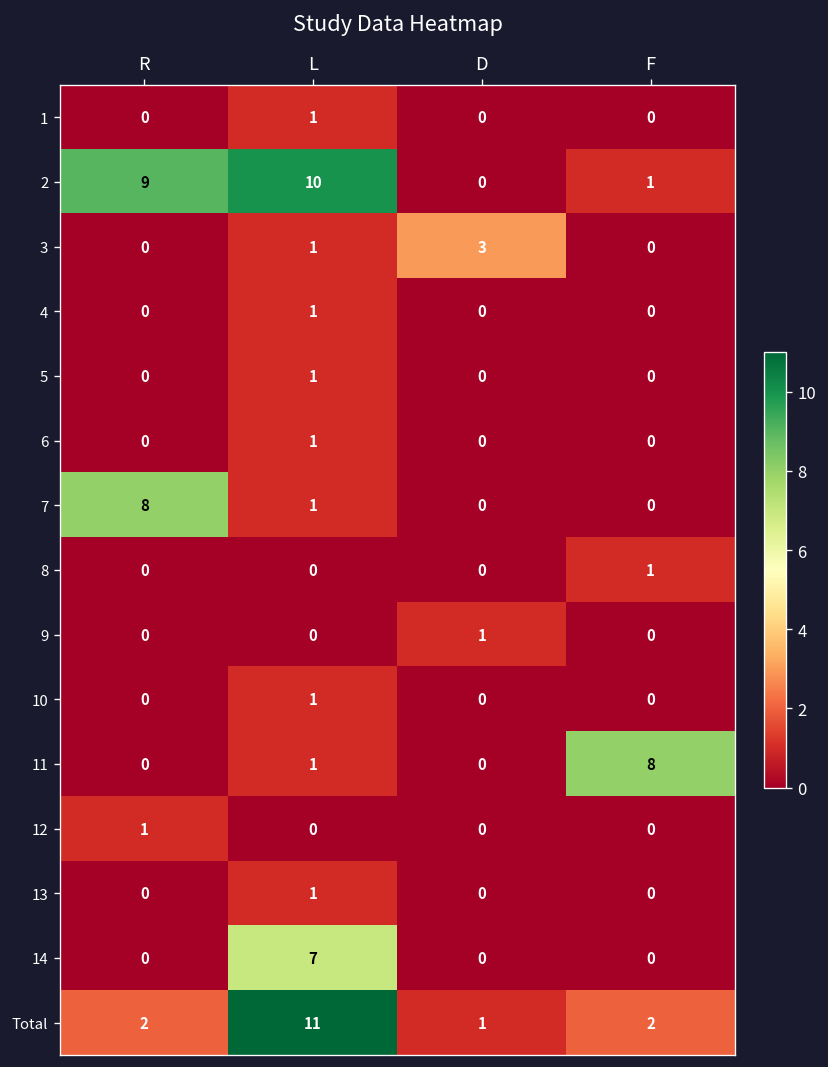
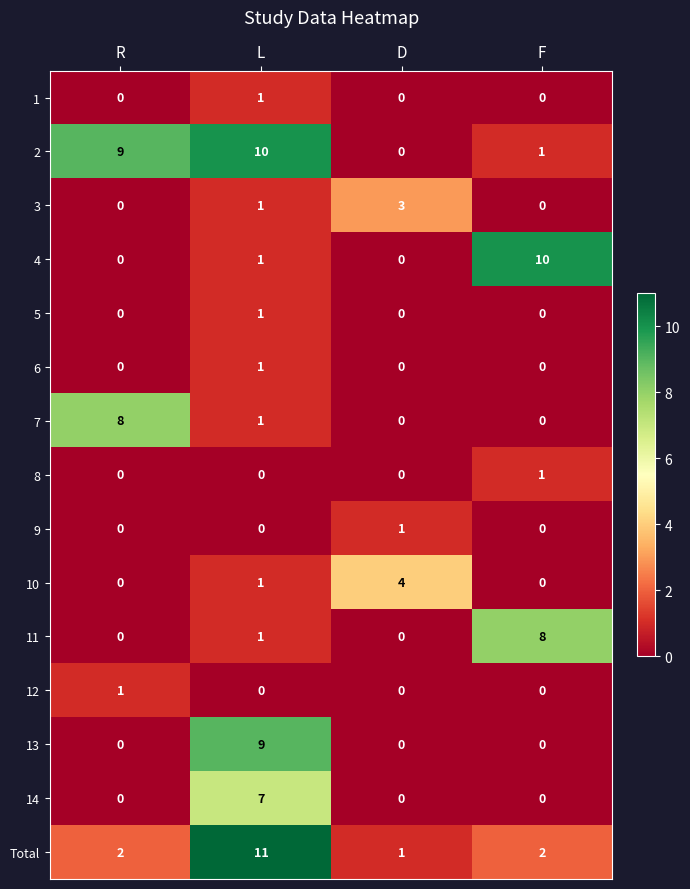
  {
    "1": {
      "R": 0,
      "L": 1,
      "D": 0,
      "F": 0
    },
    "2": {
      "R": 9,
      "L": 10,
      "D": 0,
      "F": 1
    },
    "3": {
      "R": 0,
      "L": 1,
      "D": 3,
      "F": 0
    },
    "4": {
      "R": 0,
      "L": 1,
      "D": 0,
-     "F": 0
+     "F": 10
    },
    "5": {
      "R": 0,
      "L": 1,
      "D": 0,
      "F": 0
    },
    "6": {
      "R": 0,
      "L": 1,
      "D": 0,
      "F": 0
    },
    "7": {
      "R": 8,
      "L": 1,
      "D": 0,
      "F": 0
    },
    "8": {
      "R": 0,
      "L": 0,
      "D": 0,
      "F": 1
    },
    "9": {
      "R": 0,
      "L": 0,
      "D": 1,
      "F": 0
    },
    "10": {
      "R": 0,
      "L": 1,
-     "D": 0,
+     "D": 4,
      "F": 0
    },
    "11": {
      "R": 0,
      "L": 1,
      "D": 0,
      "F": 8
    },
    "12": {
      "R": 1,
      "L": 0,
      "D": 0,
      "F": 0
    },
    "13": {
      "R": 0,
-     "L": 1,
+     "L": 9,
      "D": 0,
      "F": 0
    },
    "14": {
      "R": 0,
      "L": 7,
      "D": 0,
      "F": 0
    },
    "Total": {
      "R": 2,
      "L": 11,
      "D": 1,
      "F": 2
    }
  }
